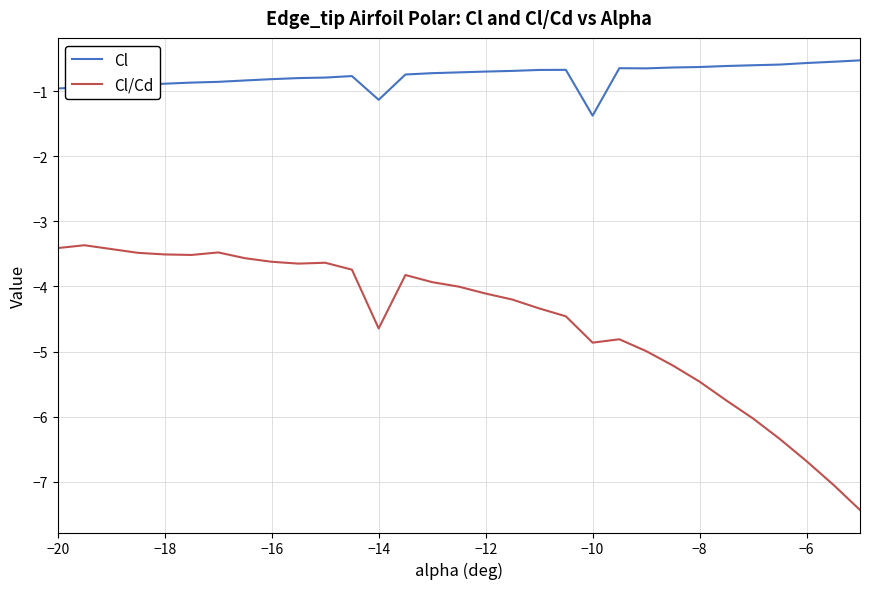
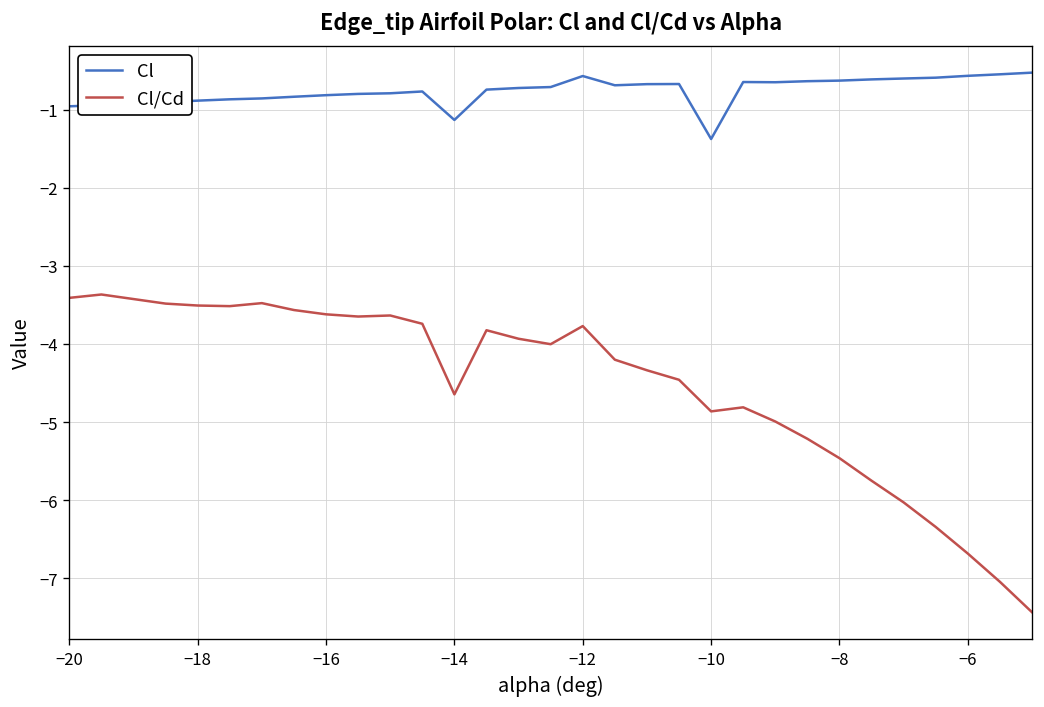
  {
    "Cl": {
      "−20": -1.0,
      "−18": -0.9,
      "−16": -0.8,
      "−14": -1.1,
-     "−12": -0.7,
+     "−12": -0.6,
      "−10": -1.4,
      "−8": -0.6,
      "−6": -0.6
    },
    "Cl/Cd": {
      "−20": -3.4,
      "−18": -3.5,
      "−16": -3.6,
      "−14": -4.6,
-     "−12": -4.1,
+     "−12": -3.8,
      "−10": -4.9,
      "−8": -5.5,
      "−6": -6.7
    }
  }
